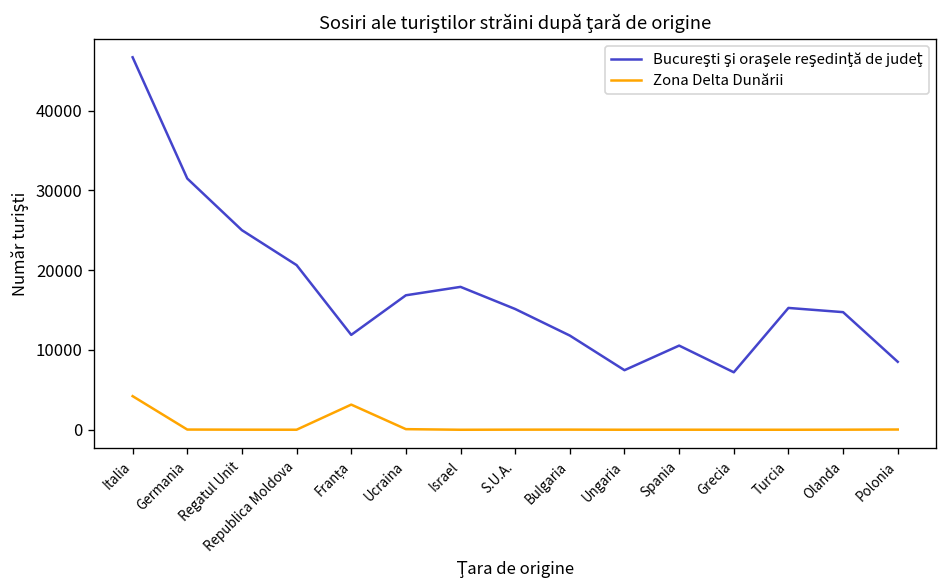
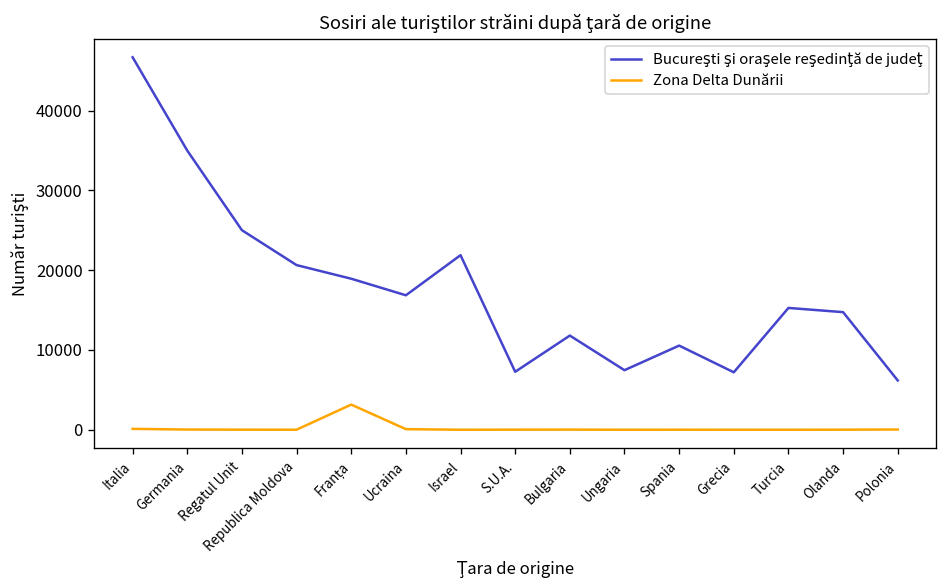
  {
    "Bucureşti şi oraşele reşedinţă de judeţ": {
      "Italia": 47000,
-     "Germania": 31000,
+     "Germania": 35000,
      "Regatul Unit": 25000,
      "Republica Moldova": 21000,
-     "Franța": 12000,
+     "Franța": 19000,
      "Ucraina": 17000,
-     "Israel": 18000,
-     "S.U.A.": 15000,
+     "Israel": 22000,
+     "S.U.A.": 7000,
      "Bulgaria": 12000,
      "Ungaria": 7000,
      "Spania": 11000,
      "Grecia": 7000,
      "Turcia": 15000,
      "Olanda": 15000,
-     "Polonia": 9000
+     "Polonia": 6000
    },
    "Zona Delta Dunării": {
-     "Italia": 4000,
+     "Italia": 0,
      "Germania": 0,
      "Regatul Unit": 0,
      "Republica Moldova": 0,
      "Franța": 3000,
      "Ucraina": 0,
      "Israel": 0,
      "S.U.A.": 0,
      "Bulgaria": 0,
      "Ungaria": 0,
      "Spania": 0,
      "Grecia": 0,
      "Turcia": 0,
      "Olanda": 0,
      "Polonia": 0
    }
  }
